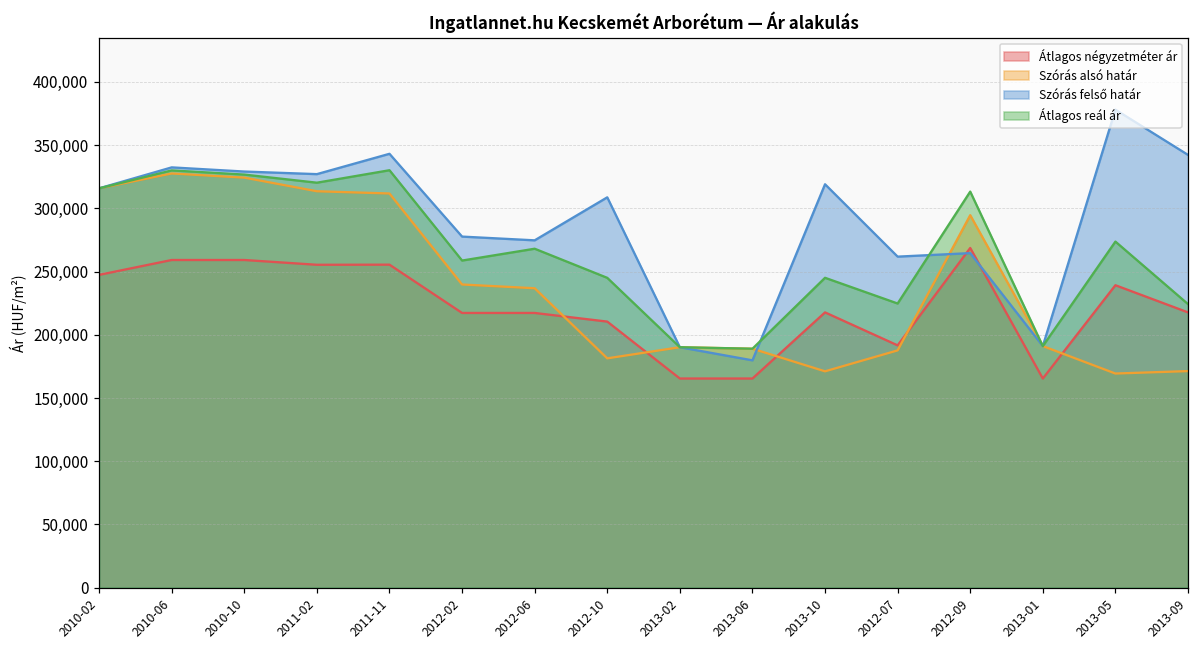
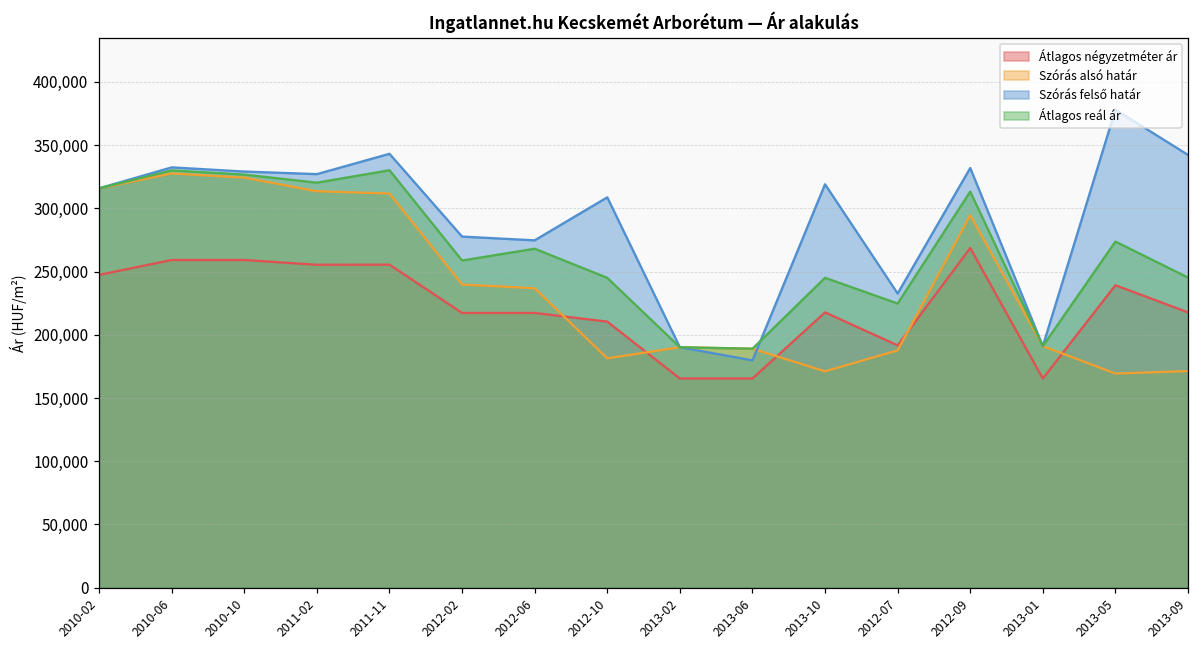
  {
    "Szórás felső határ": {
      "2010-06": "332,000",
      "2010-10": "329,000",
      "2011-02": "327,000",
      "2011-11": "343,000",
      "2012-02": "278,000",
      "2012-06": "275,000",
      "2012-10": "309,000",
      "2013-06": "180,000",
      "2013-10": "319,000",
-     "2012-07": "262,000",
-     "2012-09": "265,000",
+     "2012-07": "233,000",
+     "2012-09": "332,000",
      "2013-09": "342,000"
    },
    "Átlagos reál ár": {
      "2010-06": "330,000",
      "2010-10": "327,000",
      "2011-02": "320,000",
      "2011-11": "330,000",
      "2012-02": "259,000",
      "2012-06": "268,000",
      "2012-10": "245,000",
      "2013-10": "245,000",
      "2012-07": "225,000",
      "2012-09": "313,000",
      "2013-05": "274,000",
-     "2013-09": "224,000"
+     "2013-09": "245,000"
    }
  }
